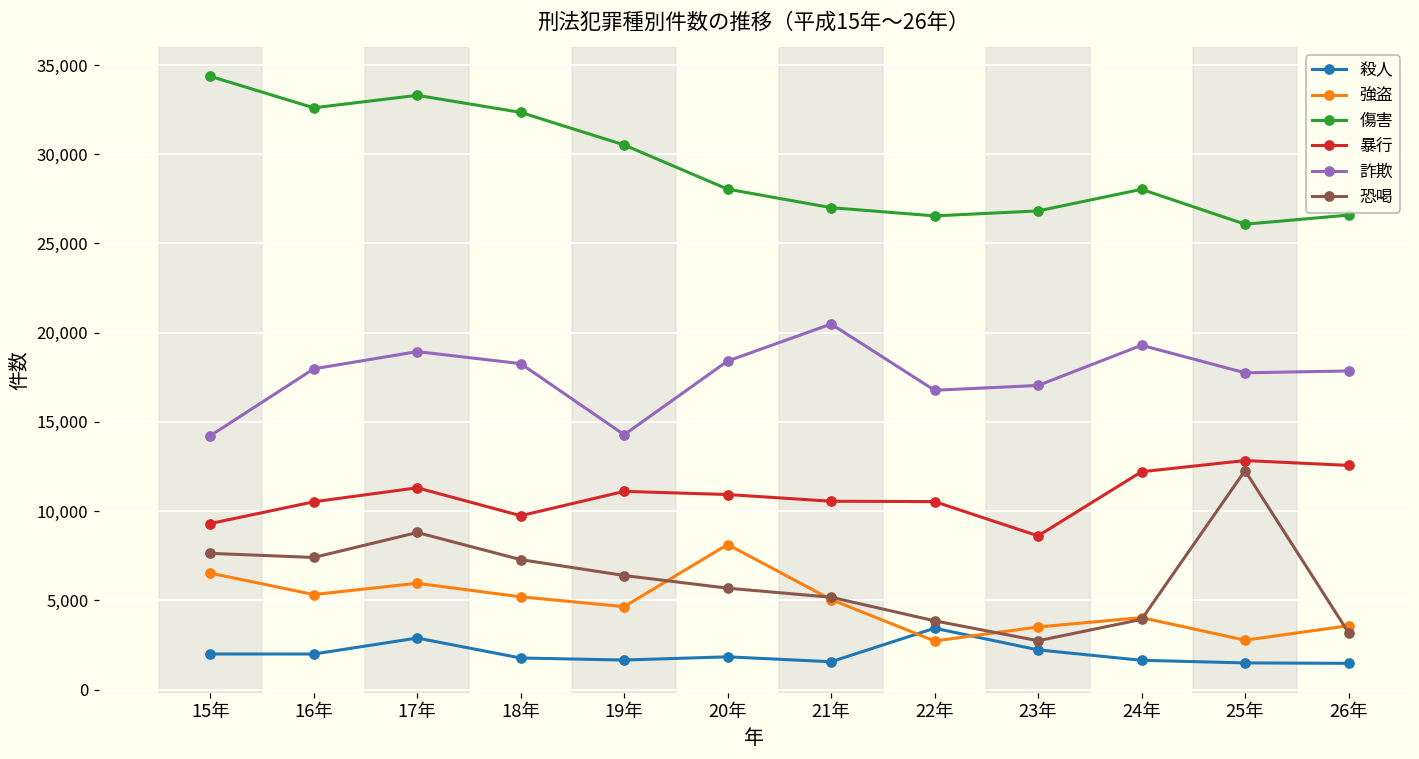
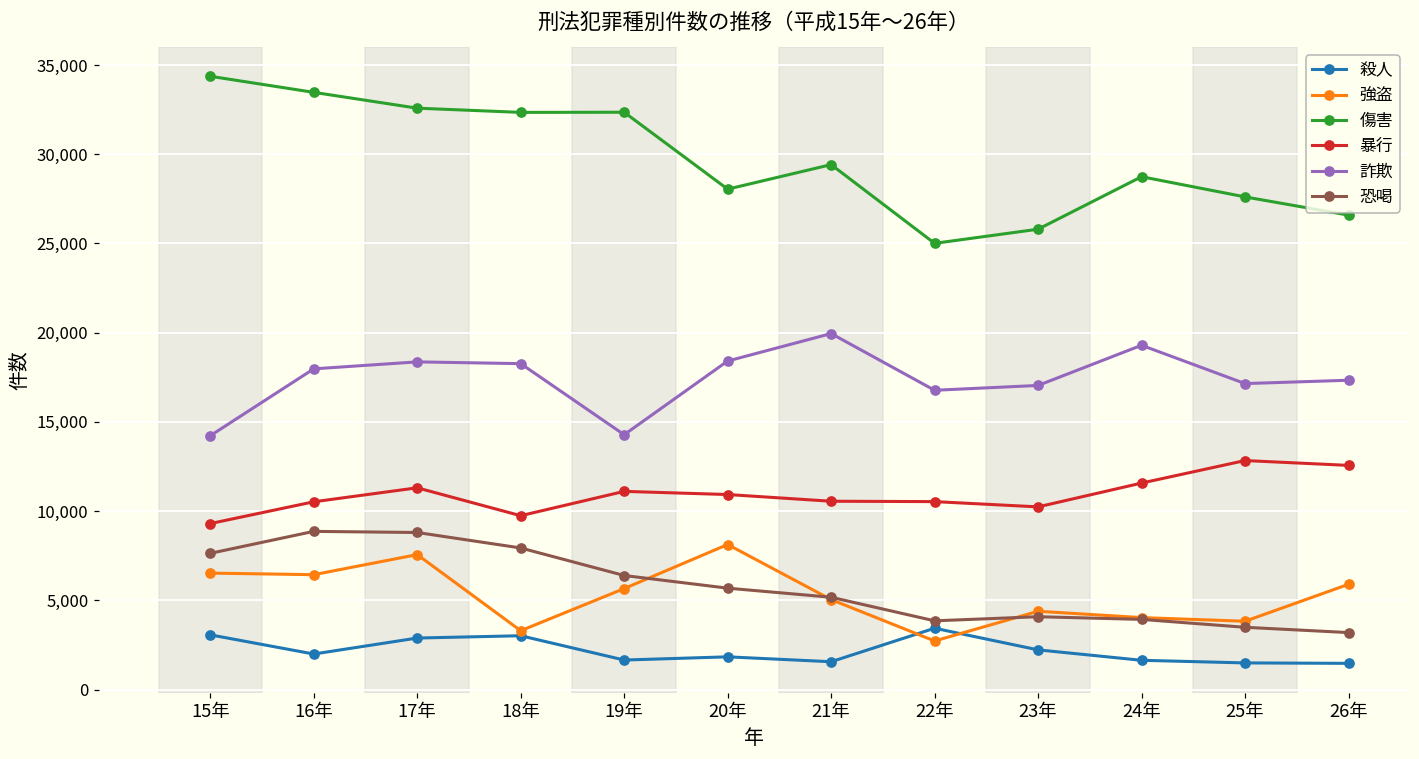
  {
    "殺人": {
-     "15年": "2,000",
+     "15年": "3,100",
      "16年": "2,000",
      "17年": "2,900",
-     "18年": "1,800",
+     "18年": "3,000",
      "19年": "1,700",
      "20年": "1,800",
      "21年": "1,600",
      "22年": "3,400",
      "23年": "2,200",
      "24年": "1,600",
      "25年": "1,500",
      "26年": "1,500"
    },
    "強盗": {
      "15年": "6,500",
-     "16年": "5,300",
-     "17年": "6,000",
-     "18年": "5,200",
-     "19年": "4,600",
+     "16年": "6,400",
+     "17年": "7,600",
+     "18年": "3,300",
+     "19年": "5,700",
      "20年": "8,100",
      "22年": "2,700",
-     "23年": "3,500",
-     "25年": "2,800",
-     "26年": "3,600"
+     "23年": "4,400",
+     "25年": "3,800",
+     "26年": "5,900"
    },
    "傷害": {
      "15年": "34,400",
-     "16年": "32,600",
-     "17年": "33,300",
+     "16年": "33,500",
+     "17年": "32,600",
      "18年": "32,300",
-     "19年": "30,500",
+     "19年": "32,400",
      "20年": "28,000",
-     "21年": "27,000",
-     "22年": "26,500",
-     "23年": "26,800",
-     "24年": "28,000",
-     "25年": "26,100"
+     "21年": "29,400",
+     "22年": "25,000",
+     "23年": "25,800",
+     "24年": "28,700",
+     "25年": "27,600"
    },
    "暴行": {
      "15年": "9,300",
      "16年": "10,500",
      "17年": "11,300",
      "18年": "9,700",
      "19年": "11,100",
      "20年": "10,900",
      "21年": "10,600",
      "22年": "10,500",
-     "23年": "8,600",
-     "24年": "12,200",
+     "23年": "10,200",
+     "24年": "11,600",
      "25年": "12,800",
      "26年": "12,600"
    },
    "詐欺": {
      "15年": "14,200",
      "16年": "18,000",
-     "17年": "18,900",
+     "17年": "18,400",
      "18年": "18,300",
      "19年": "14,300",
      "20年": "18,400",
-     "21年": "20,500",
+     "21年": "20,000",
      "22年": "16,800",
      "23年": "17,000",
      "24年": "19,300",
-     "25年": "17,800",
-     "26年": "17,900"
+     "25年": "17,100",
+     "26年": "17,300"
    },
    "恐喝": {
      "15年": "7,600",
-     "16年": "7,400",
+     "16年": "8,900",
      "17年": "8,800",
-     "18年": "7,300",
+     "18年": "7,900",
      "19年": "6,400",
      "20年": "5,700",
      "22年": "3,900",
-     "23年": "2,700",
-     "25年": "12,300",
+     "23年": "4,100",
+     "25年": "3,500",
      "26年": "3,200"
    }
  }
